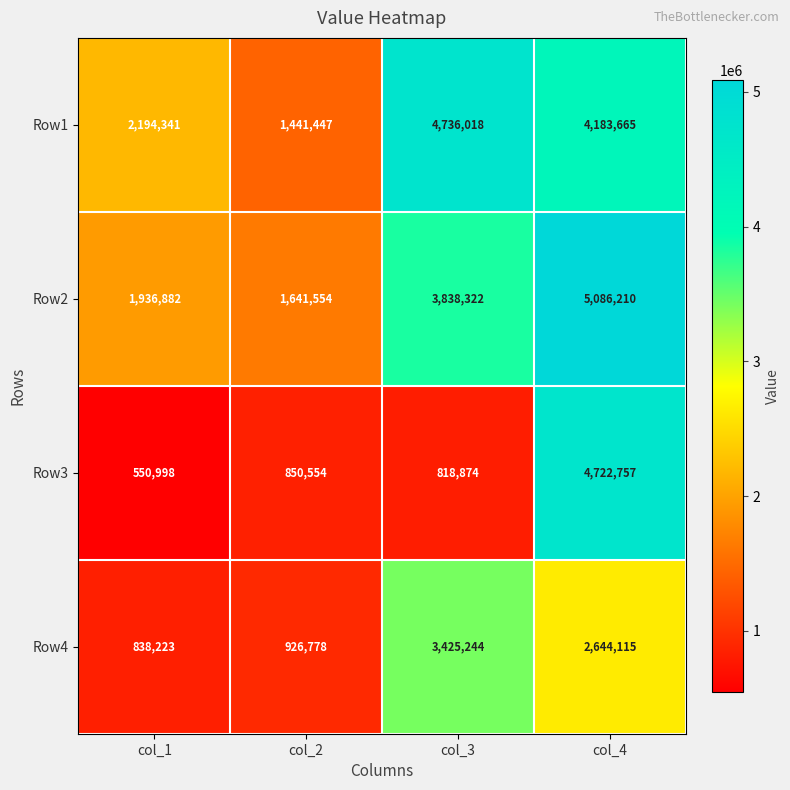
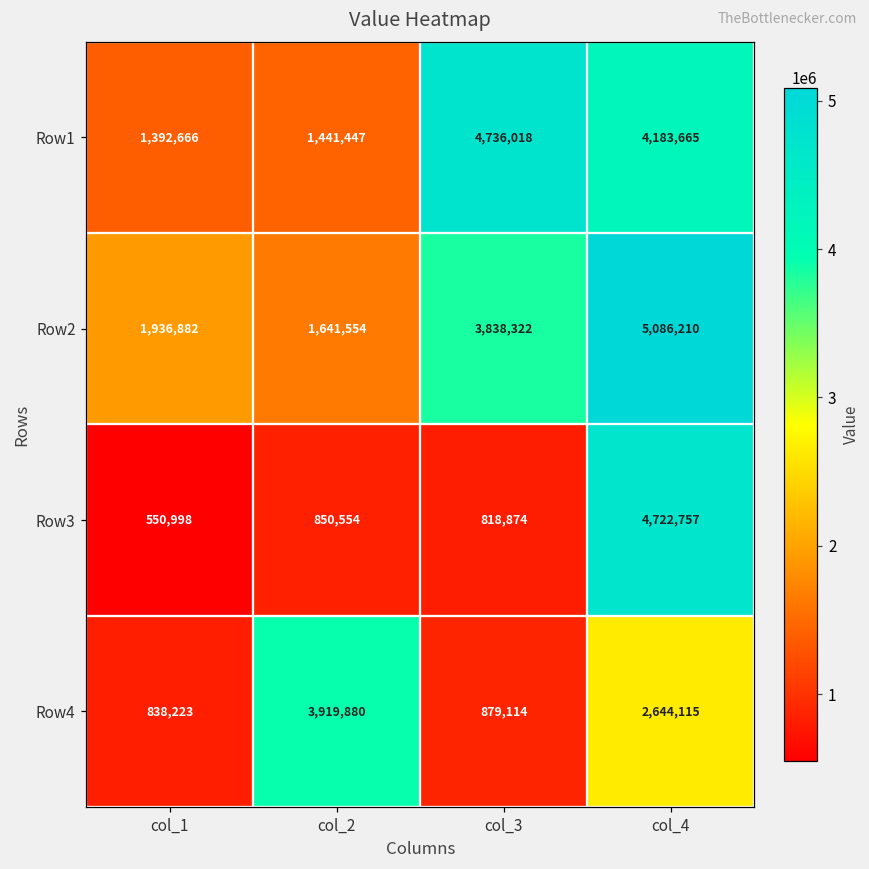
  {
    "Row1": {
-     "col_1": "2,194,341",
+     "col_1": "1,392,666",
      "col_2": "1,441,447",
      "col_3": "4,736,018",
      "col_4": "4,183,665"
    },
    "Row2": {
      "col_1": "1,936,882",
      "col_2": "1,641,554",
      "col_3": "3,838,322",
      "col_4": "5,086,210"
    },
    "Row3": {
      "col_1": "550,998",
      "col_2": "850,554",
      "col_3": "818,874",
      "col_4": "4,722,757"
    },
    "Row4": {
      "col_1": "838,223",
-     "col_2": "926,778",
-     "col_3": "3,425,244",
+     "col_2": "3,919,880",
+     "col_3": "879,114",
      "col_4": "2,644,115"
    }
  }
